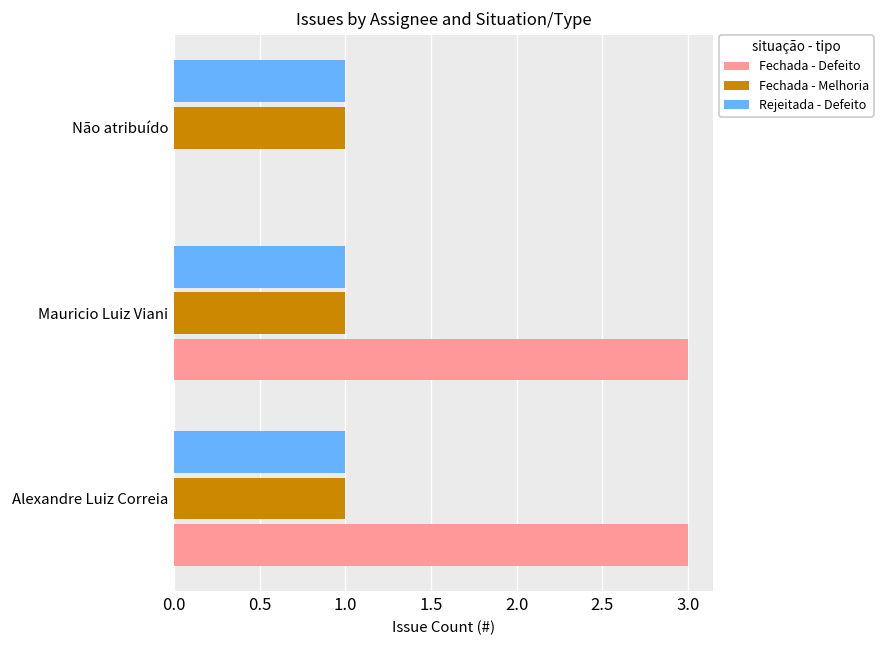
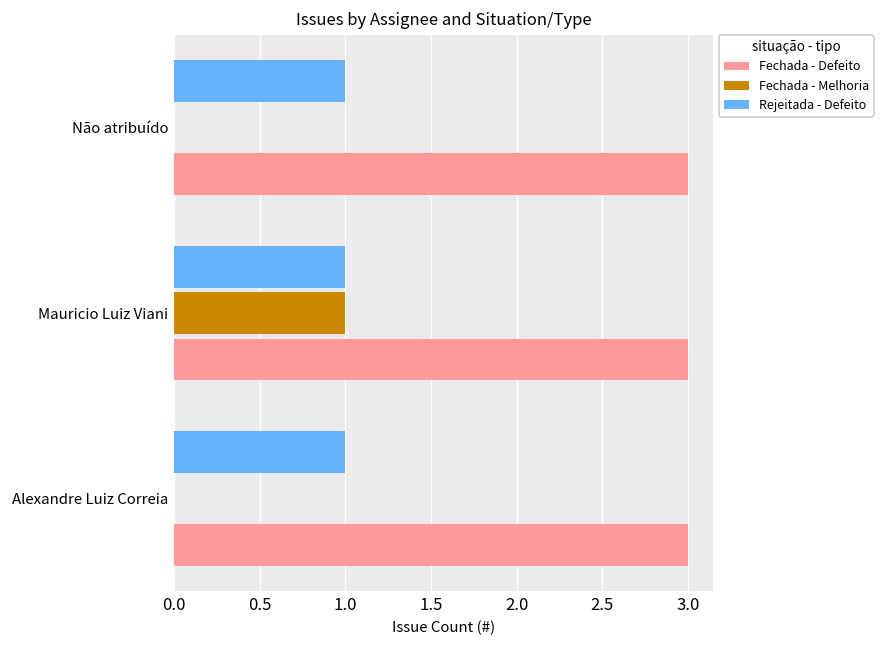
  {
    "Fechada - Defeito": {
-     "Não atribuído": 0,
+     "Não atribuído": 3,
      "Mauricio Luiz Viani": 3,
      "Alexandre Luiz Correia": 3
    },
    "Fechada - Melhoria": {
-     "Não atribuído": 1,
+     "Não atribuído": 0,
      "Mauricio Luiz Viani": 1,
-     "Alexandre Luiz Correia": 1
+     "Alexandre Luiz Correia": 0
    },
    "Rejeitada - Defeito": {
      "Não atribuído": 1,
      "Mauricio Luiz Viani": 1,
      "Alexandre Luiz Correia": 1
    }
  }
